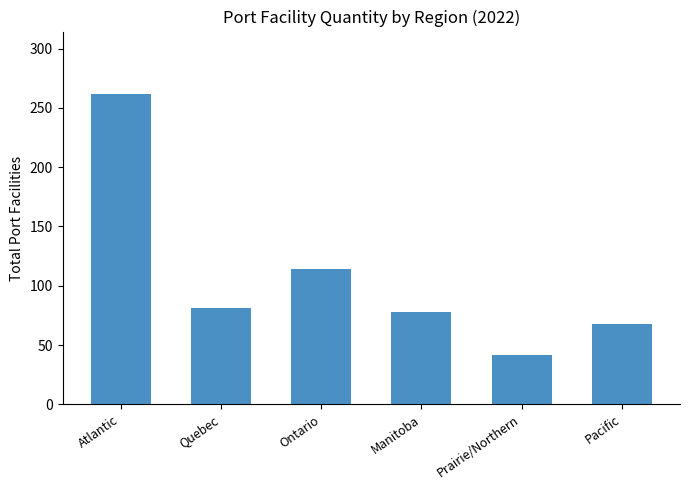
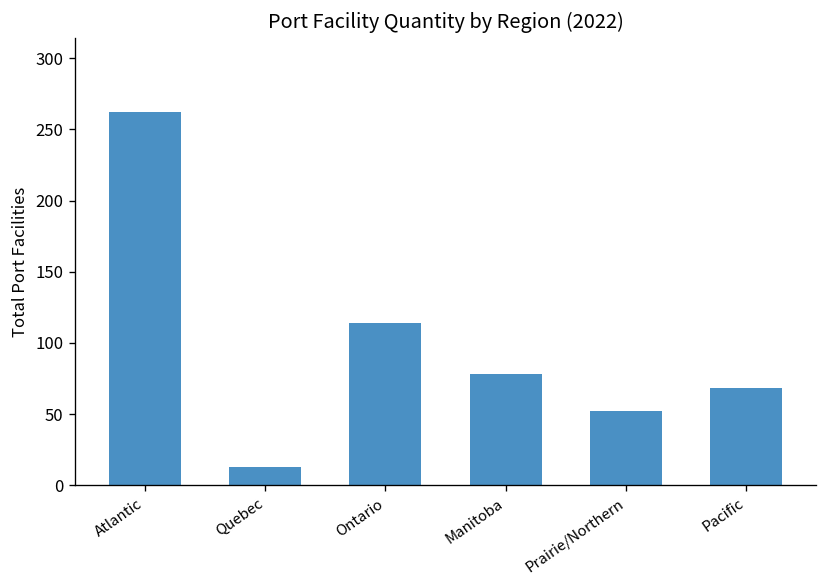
  {
    "Atlantic": 262,
-   "Quebec": 81,
+   "Quebec": 13,
    "Ontario": 114,
    "Manitoba": 78,
-   "Prairie/Northern": 42,
+   "Prairie/Northern": 52,
    "Pacific": 68
  }
